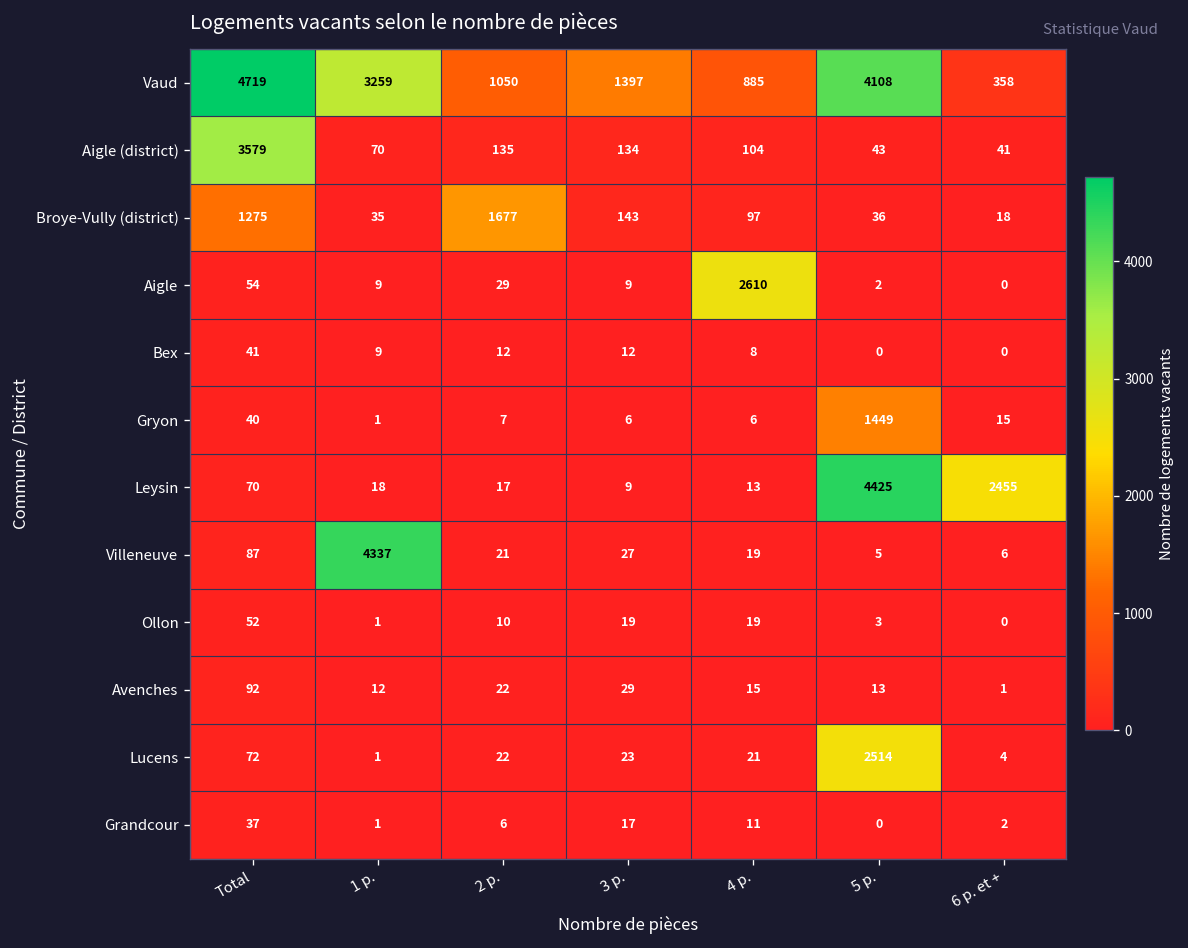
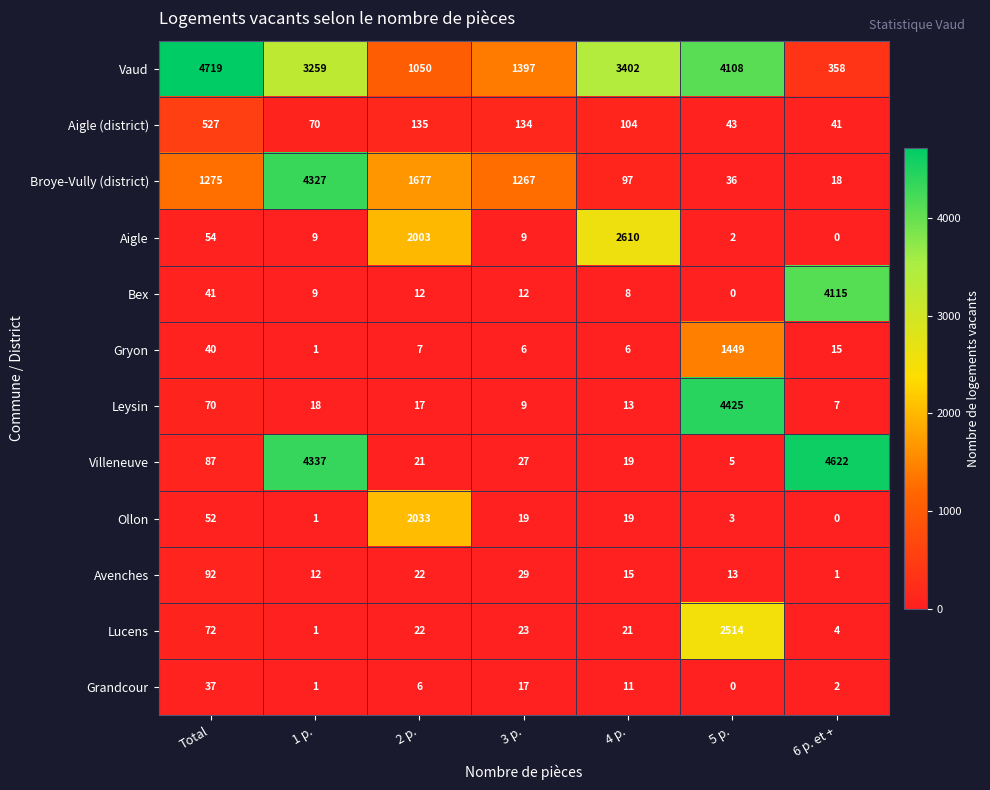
  {
    "Vaud": {
      "Total": 4719,
      "1 p.": 3259,
      "2 p.": 1050,
      "3 p.": 1397,
-     "4 p.": 885,
+     "4 p.": 3402,
      "5 p.": 4108,
      "6 p. et +": 358
    },
    "Aigle (district)": {
-     "Total": 3579,
+     "Total": 527,
      "1 p.": 70,
      "2 p.": 135,
      "3 p.": 134,
      "4 p.": 104,
      "5 p.": 43,
      "6 p. et +": 41
    },
    "Broye-Vully (district)": {
      "Total": 1275,
-     "1 p.": 35,
+     "1 p.": 4327,
      "2 p.": 1677,
-     "3 p.": 143,
+     "3 p.": 1267,
      "4 p.": 97,
      "5 p.": 36,
      "6 p. et +": 18
    },
    "Aigle": {
      "Total": 54,
      "1 p.": 9,
-     "2 p.": 29,
+     "2 p.": 2003,
      "3 p.": 9,
      "4 p.": 2610,
      "5 p.": 2,
      "6 p. et +": 0
    },
    "Bex": {
      "Total": 41,
      "1 p.": 9,
      "2 p.": 12,
      "3 p.": 12,
      "4 p.": 8,
      "5 p.": 0,
-     "6 p. et +": 0
+     "6 p. et +": 4115
    },
    "Gryon": {
      "Total": 40,
      "1 p.": 1,
      "2 p.": 7,
      "3 p.": 6,
      "4 p.": 6,
      "5 p.": 1449,
      "6 p. et +": 15
    },
    "Leysin": {
      "Total": 70,
      "1 p.": 18,
      "2 p.": 17,
      "3 p.": 9,
      "4 p.": 13,
      "5 p.": 4425,
-     "6 p. et +": 2455
+     "6 p. et +": 7
    },
    "Villeneuve": {
      "Total": 87,
      "1 p.": 4337,
      "2 p.": 21,
      "3 p.": 27,
      "4 p.": 19,
      "5 p.": 5,
-     "6 p. et +": 6
+     "6 p. et +": 4622
    },
    "Ollon": {
      "Total": 52,
      "1 p.": 1,
-     "2 p.": 10,
+     "2 p.": 2033,
      "3 p.": 19,
      "4 p.": 19,
      "5 p.": 3,
      "6 p. et +": 0
    },
    "Avenches": {
      "Total": 92,
      "1 p.": 12,
      "2 p.": 22,
      "3 p.": 29,
      "4 p.": 15,
      "5 p.": 13,
      "6 p. et +": 1
    },
    "Lucens": {
      "Total": 72,
      "1 p.": 1,
      "2 p.": 22,
      "3 p.": 23,
      "4 p.": 21,
      "5 p.": 2514,
      "6 p. et +": 4
    },
    "Grandcour": {
      "Total": 37,
      "1 p.": 1,
      "2 p.": 6,
      "3 p.": 17,
      "4 p.": 11,
      "5 p.": 0,
      "6 p. et +": 2
    }
  }
